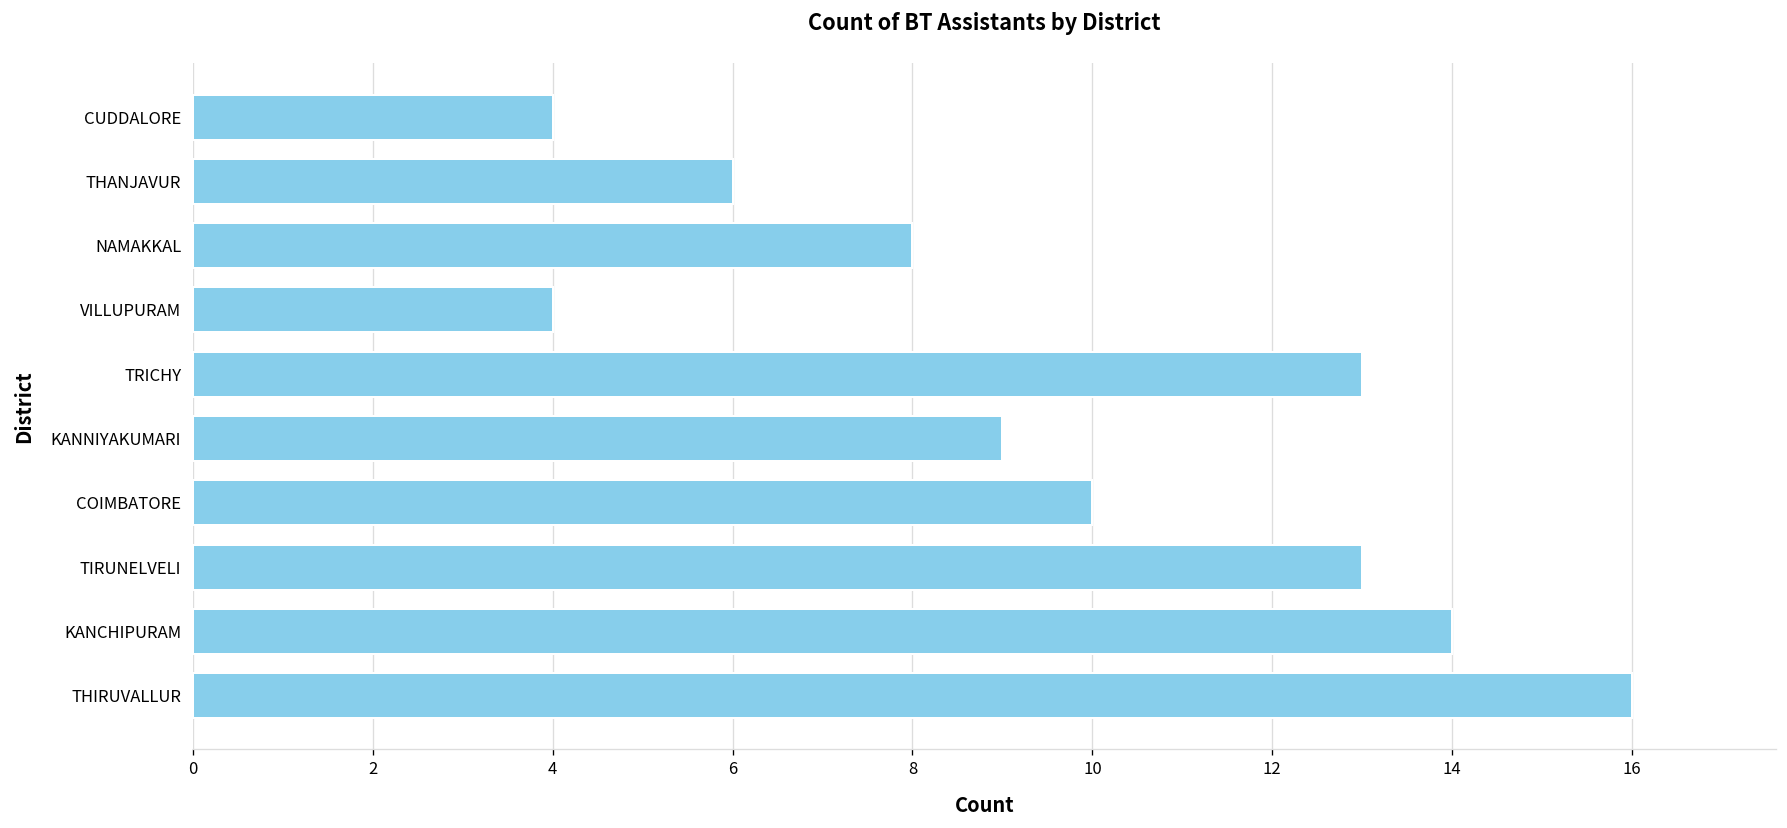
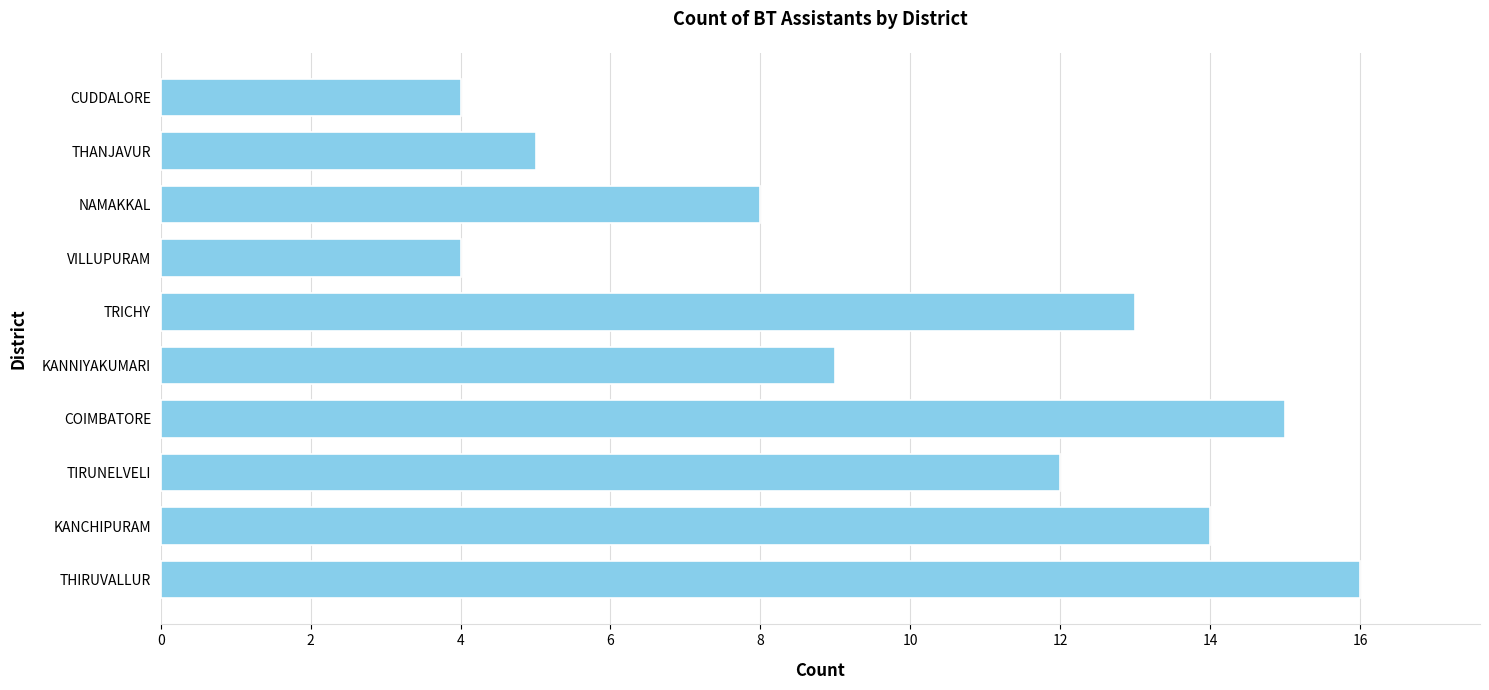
  {
    "CUDDALORE": 4,
-   "THANJAVUR": 6,
+   "THANJAVUR": 5,
    "NAMAKKAL": 8,
    "VILLUPURAM": 4,
    "TRICHY": 13,
    "KANNIYAKUMARI": 9,
-   "COIMBATORE": 10,
-   "TIRUNELVELI": 13,
+   "COIMBATORE": 15,
+   "TIRUNELVELI": 12,
    "KANCHIPURAM": 14,
    "THIRUVALLUR": 16
  }
